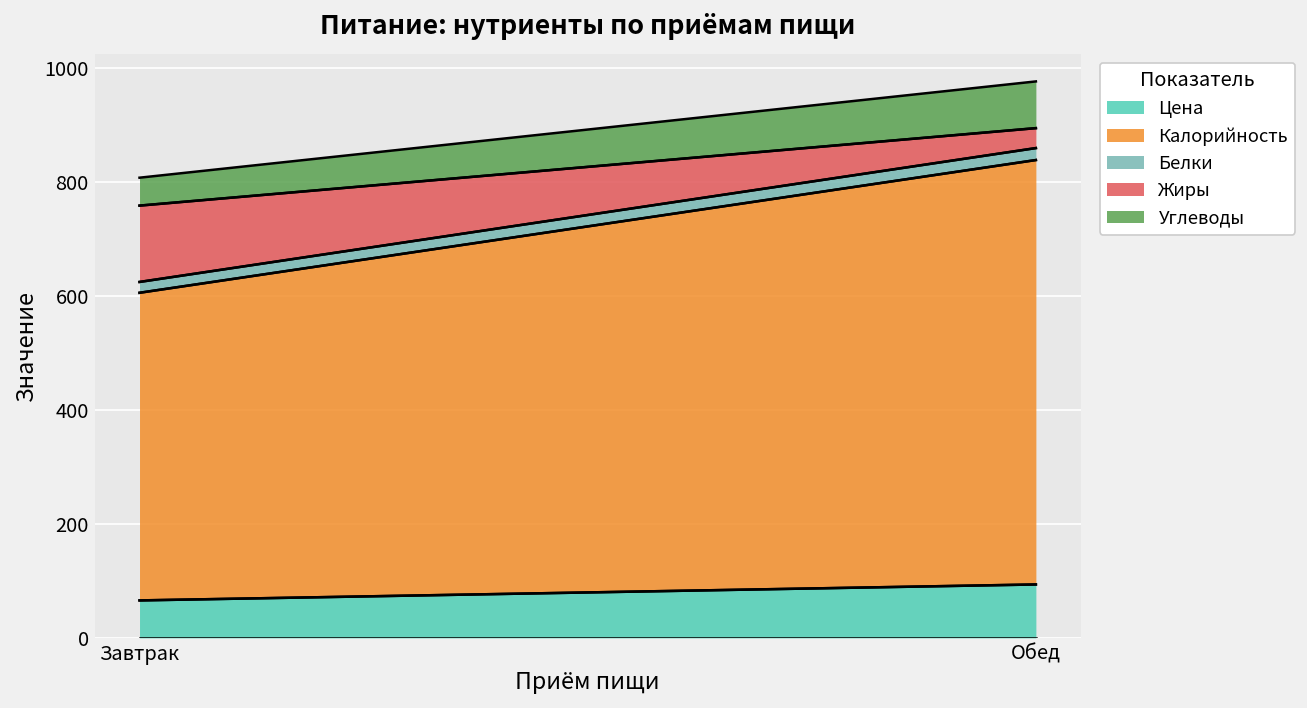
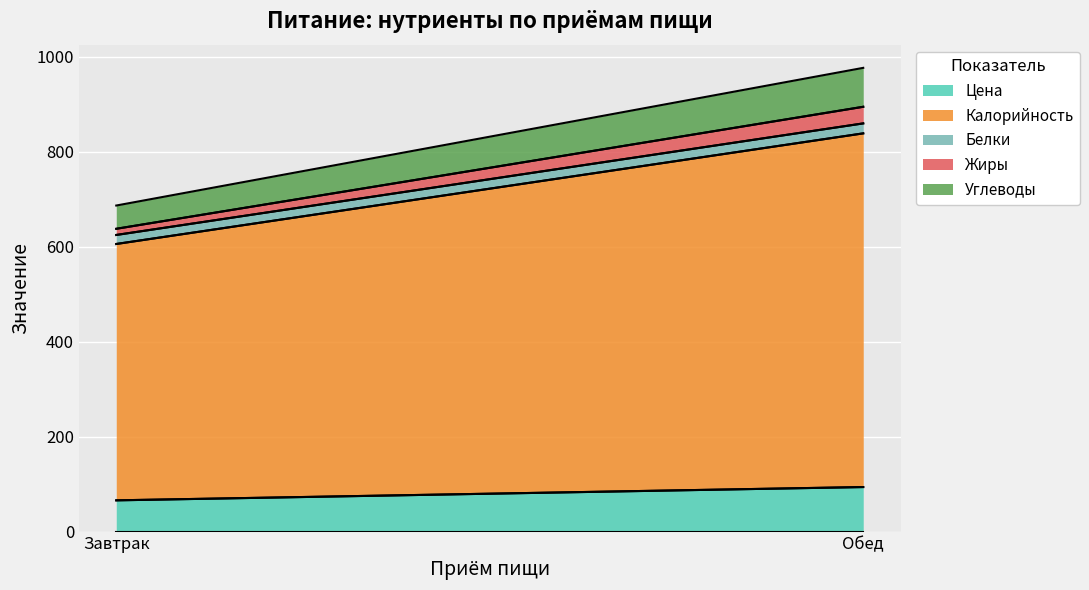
  {
    "Калорийность": {
      "Завтрак": 540,
      "Обед": 750
    },
    "Жиры": {
-     "Завтрак": 130,
+     "Завтрак": 10,
      "Обед": 40
    },
    "Углеводы": {
      "Завтрак": 50,
      "Обед": 80
    }
  }
